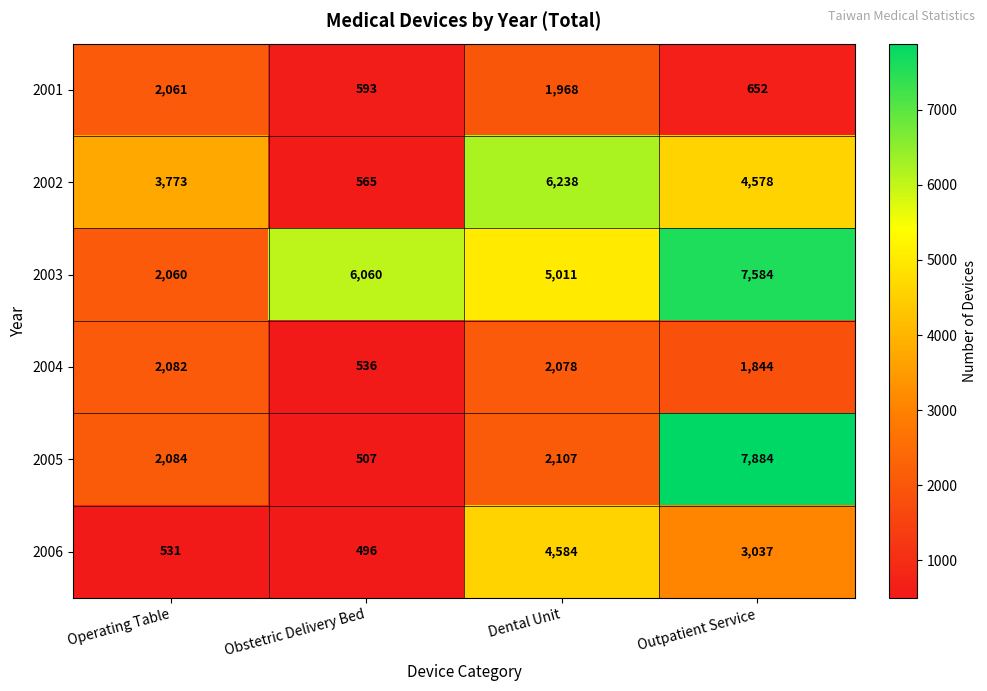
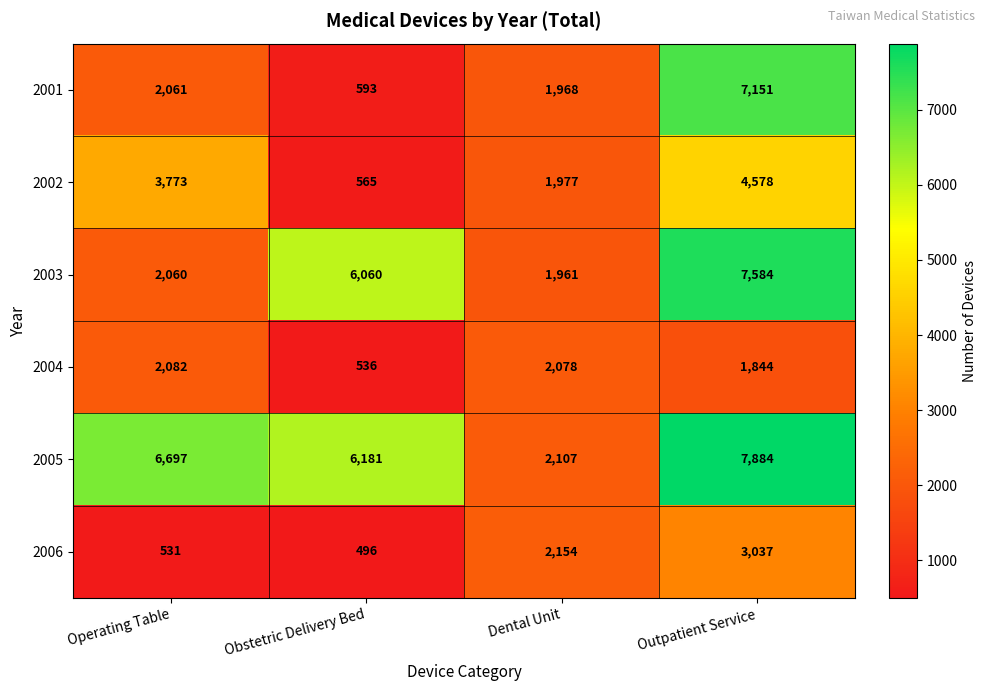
  {
    "2001": {
      "Operating Table": "2,061",
      "Obstetric Delivery Bed": "593",
      "Dental Unit": "1,968",
-     "Outpatient Service": "652"
+     "Outpatient Service": "7,151"
    },
    "2002": {
      "Operating Table": "3,773",
      "Obstetric Delivery Bed": "565",
-     "Dental Unit": "6,238",
+     "Dental Unit": "1,977",
      "Outpatient Service": "4,578"
    },
    "2003": {
      "Operating Table": "2,060",
      "Obstetric Delivery Bed": "6,060",
-     "Dental Unit": "5,011",
+     "Dental Unit": "1,961",
      "Outpatient Service": "7,584"
    },
    "2004": {
      "Operating Table": "2,082",
      "Obstetric Delivery Bed": "536",
      "Dental Unit": "2,078",
      "Outpatient Service": "1,844"
    },
    "2005": {
-     "Operating Table": "2,084",
-     "Obstetric Delivery Bed": "507",
+     "Operating Table": "6,697",
+     "Obstetric Delivery Bed": "6,181",
      "Dental Unit": "2,107",
      "Outpatient Service": "7,884"
    },
    "2006": {
      "Operating Table": "531",
      "Obstetric Delivery Bed": "496",
-     "Dental Unit": "4,584",
+     "Dental Unit": "2,154",
      "Outpatient Service": "3,037"
    }
  }
